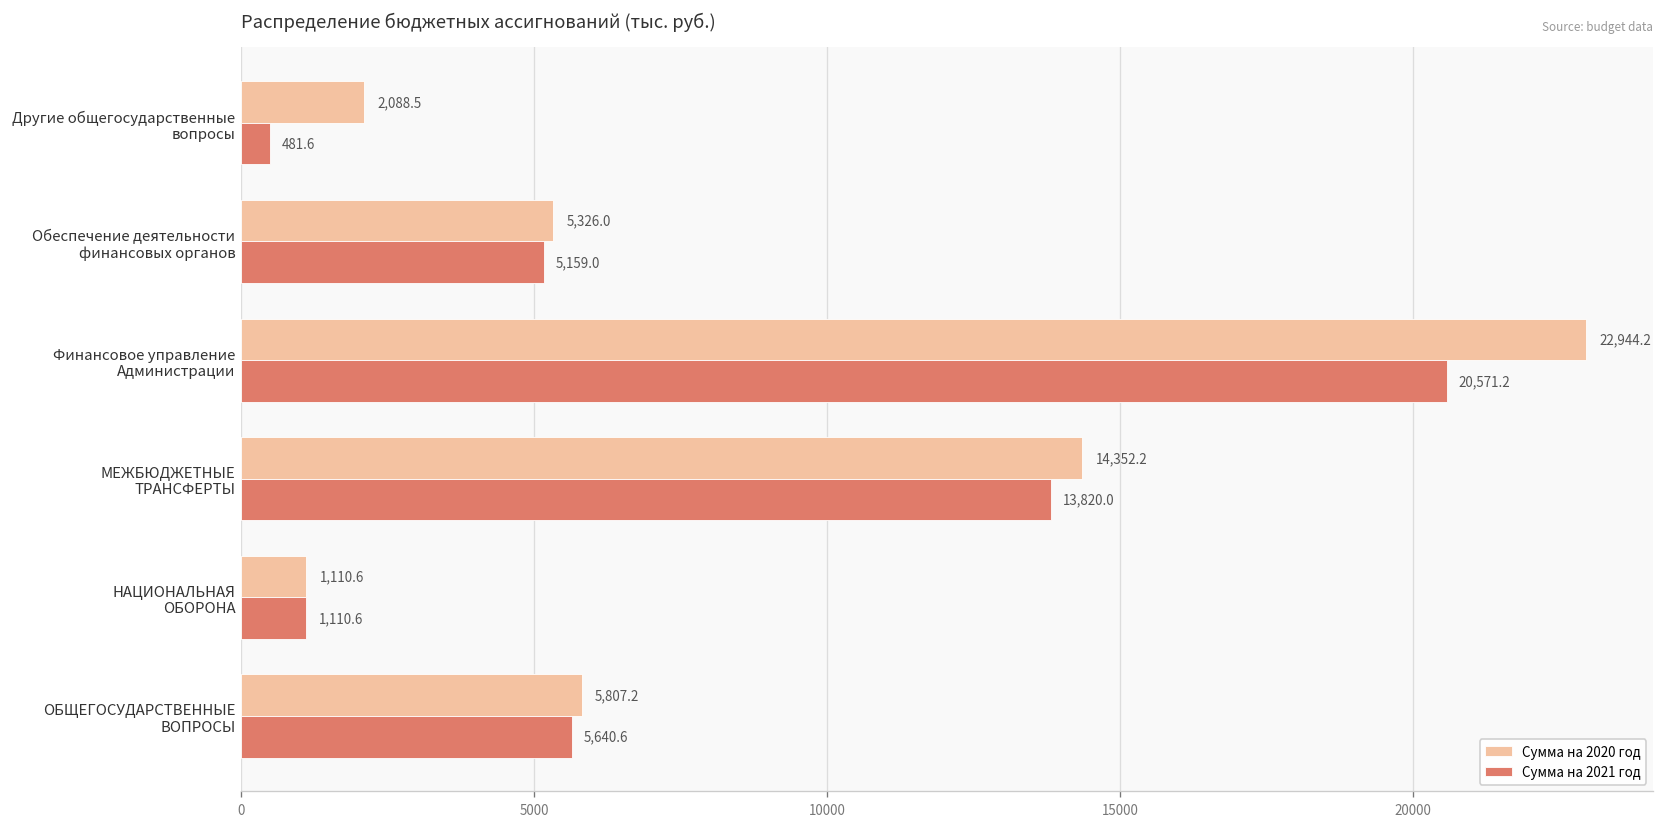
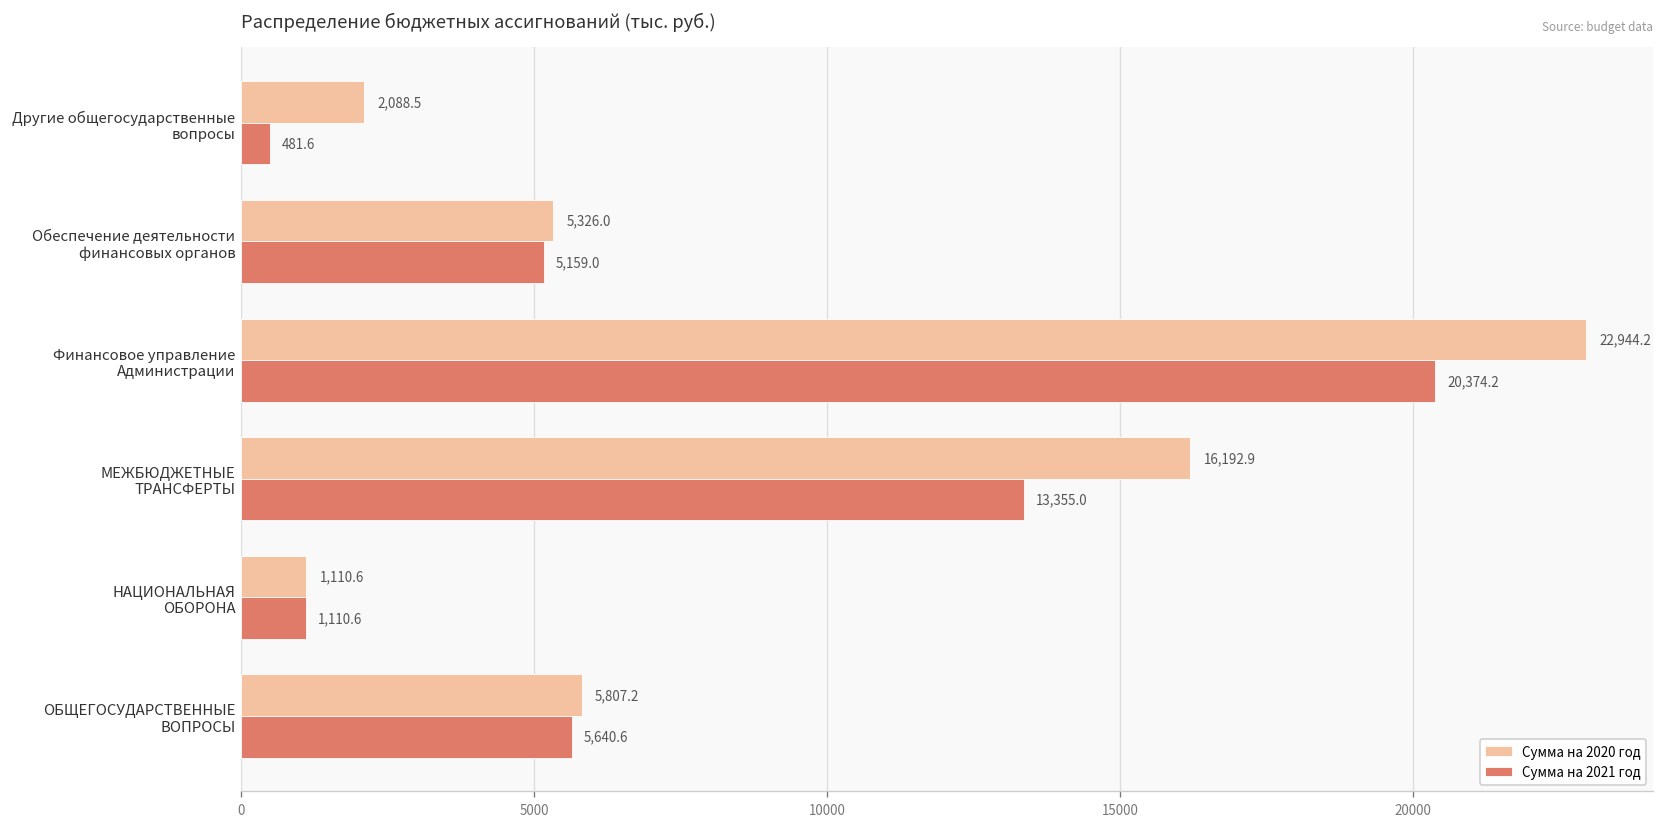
  {
    "Сумма на 2020 год": {
      "Другие общегосударственные вопросы": "2,088.5",
      "Обеспечение деятельности финансовых органов": "5,326.0",
      "Финансовое управление Администрации": "22,944.2",
-     "МЕЖБЮДЖЕТНЫЕ ТРАНСФЕРТЫ": "14,352.2",
+     "МЕЖБЮДЖЕТНЫЕ ТРАНСФЕРТЫ": "16,192.9",
      "НАЦИОНАЛЬНАЯ ОБОРОНА": "1,110.6",
      "ОБЩЕГОСУДАРСТВЕННЫЕ ВОПРОСЫ": "5,807.2"
    },
    "Сумма на 2021 год": {
      "Другие общегосударственные вопросы": "481.6",
      "Обеспечение деятельности финансовых органов": "5,159.0",
-     "Финансовое управление Администрации": "20,571.2",
-     "МЕЖБЮДЖЕТНЫЕ ТРАНСФЕРТЫ": "13,820.0",
+     "Финансовое управление Администрации": "20,374.2",
+     "МЕЖБЮДЖЕТНЫЕ ТРАНСФЕРТЫ": "13,355.0",
      "НАЦИОНАЛЬНАЯ ОБОРОНА": "1,110.6",
      "ОБЩЕГОСУДАРСТВЕННЫЕ ВОПРОСЫ": "5,640.6"
    }
  }
